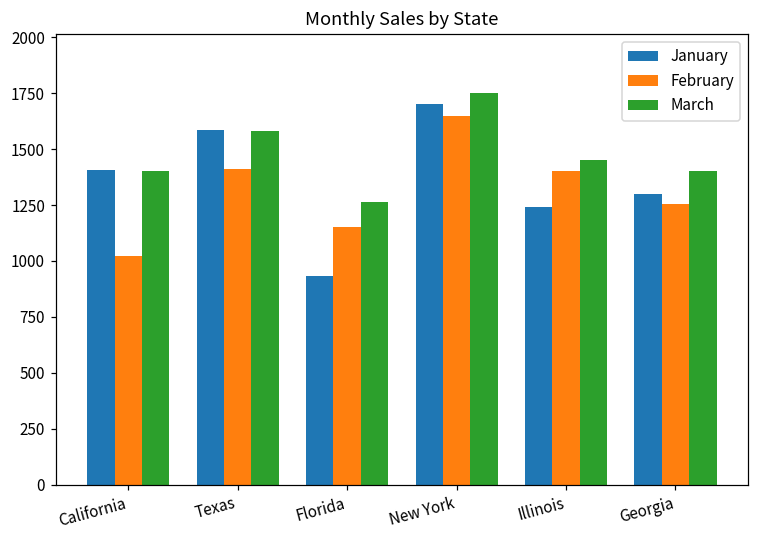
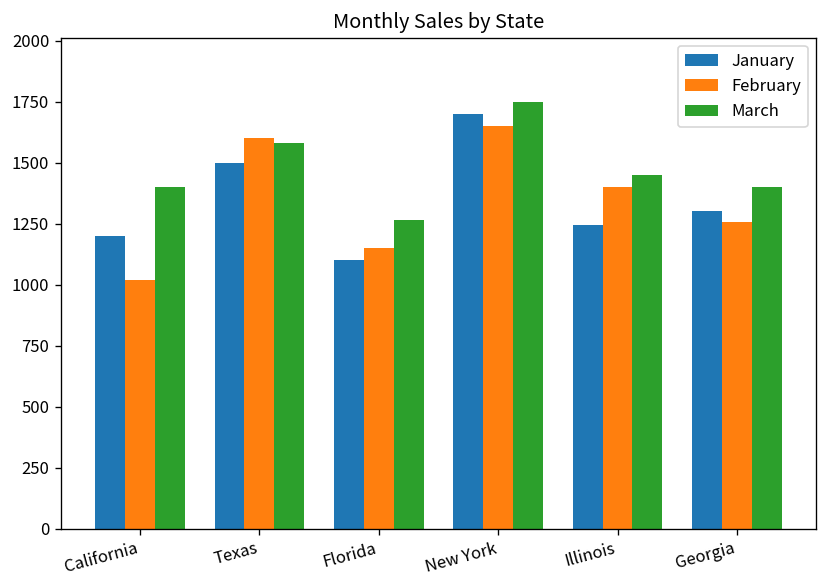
  {
    "January": {
-     "California": 1410,
-     "Texas": 1590,
-     "Florida": 930,
+     "California": 1200,
+     "Texas": 1500,
+     "Florida": 1100,
      "New York": 1700,
      "Illinois": 1240,
      "Georgia": 1300
    },
    "February": {
      "California": 1020,
-     "Texas": 1410,
+     "Texas": 1600,
      "Florida": 1150,
      "New York": 1650,
      "Illinois": 1400,
      "Georgia": 1260
    },
    "March": {
      "California": 1400,
      "Texas": 1580,
      "Florida": 1260,
      "New York": 1750,
      "Illinois": 1450,
      "Georgia": 1400
    }
  }
